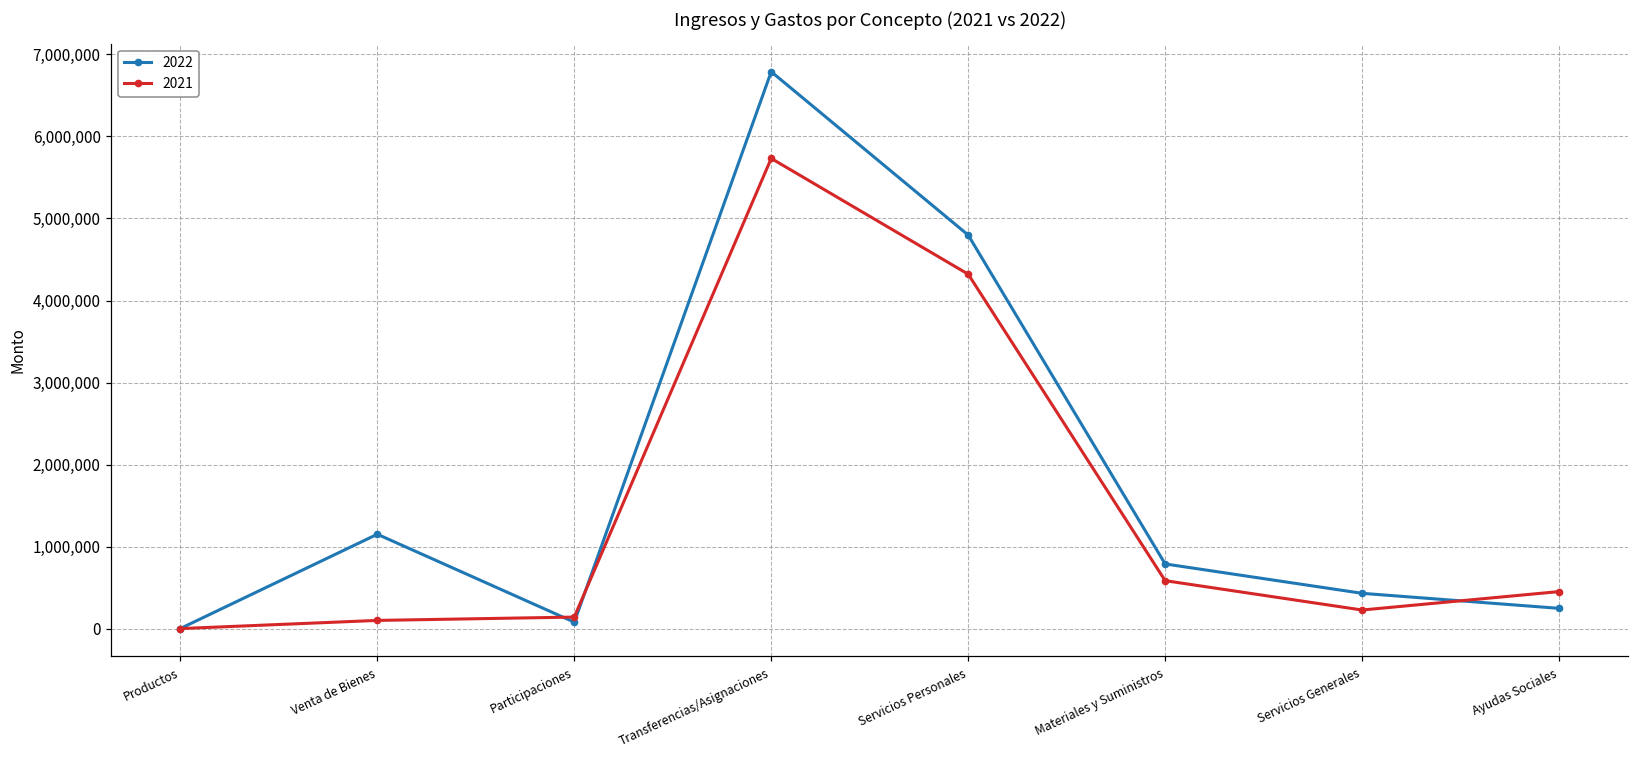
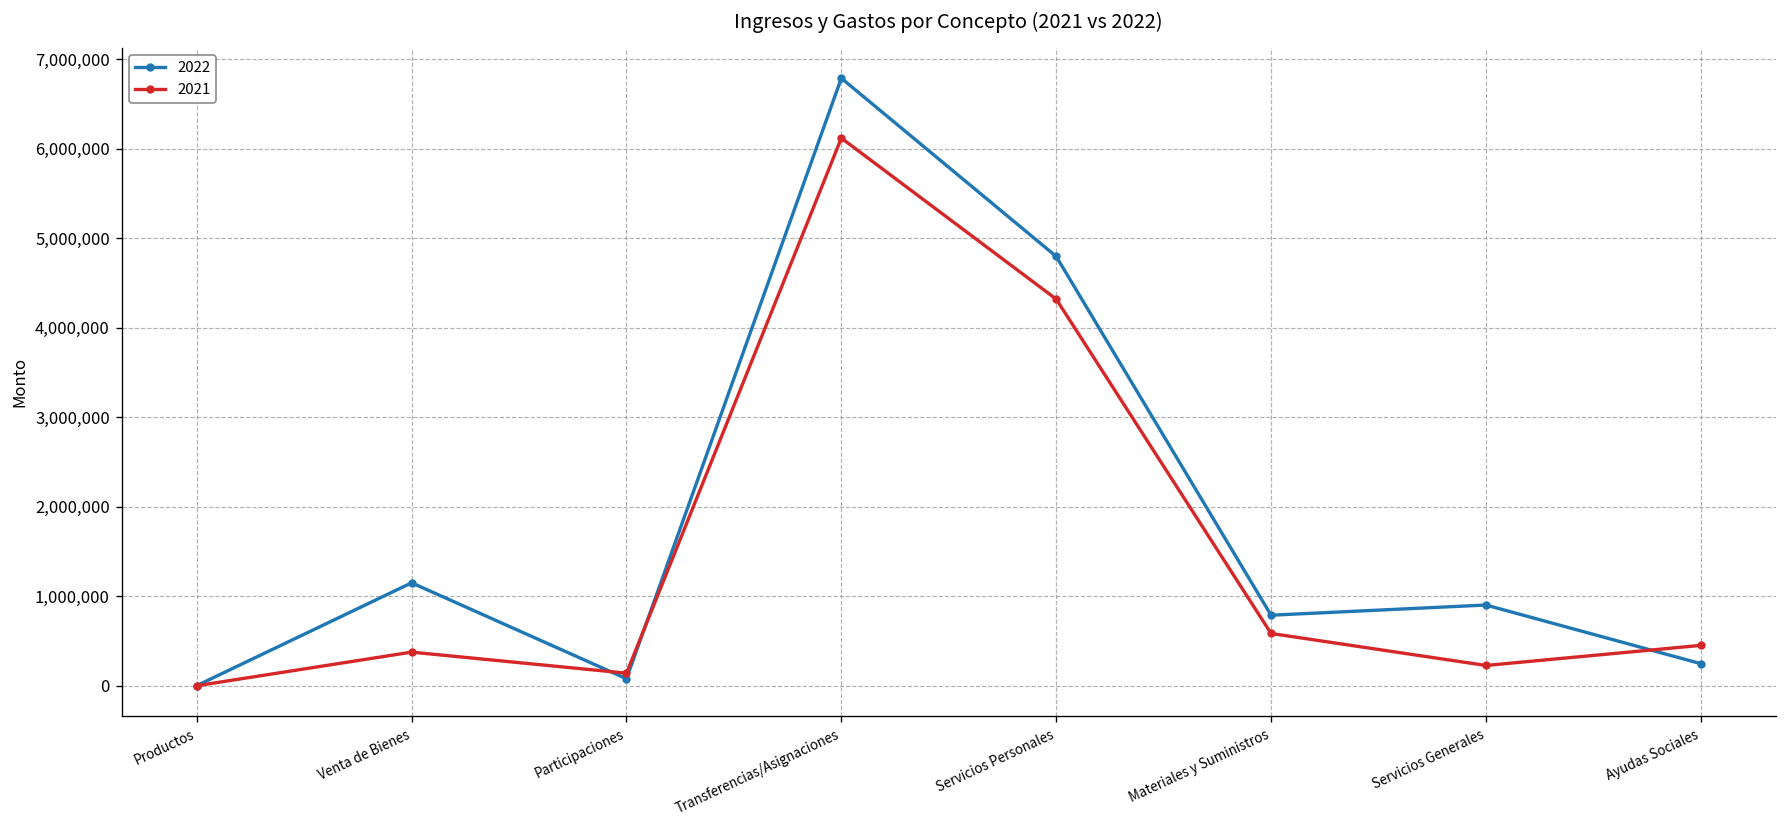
  {
    "2022": {
      "Venta de Bienes": "1,200,000",
      "Participaciones": "100,000",
      "Transferencias/Asignaciones": "6,800,000",
      "Servicios Personales": "4,800,000",
      "Materiales y Suministros": "800,000",
-     "Servicios Generales": "400,000",
+     "Servicios Generales": "900,000",
      "Ayudas Sociales": "200,000"
    },
    "2021": {
-     "Venta de Bienes": "100,000",
+     "Venta de Bienes": "400,000",
      "Participaciones": "100,000",
-     "Transferencias/Asignaciones": "5,700,000",
+     "Transferencias/Asignaciones": "6,100,000",
      "Servicios Personales": "4,300,000",
      "Materiales y Suministros": "600,000",
      "Servicios Generales": "200,000",
      "Ayudas Sociales": "500,000"
    }
  }
